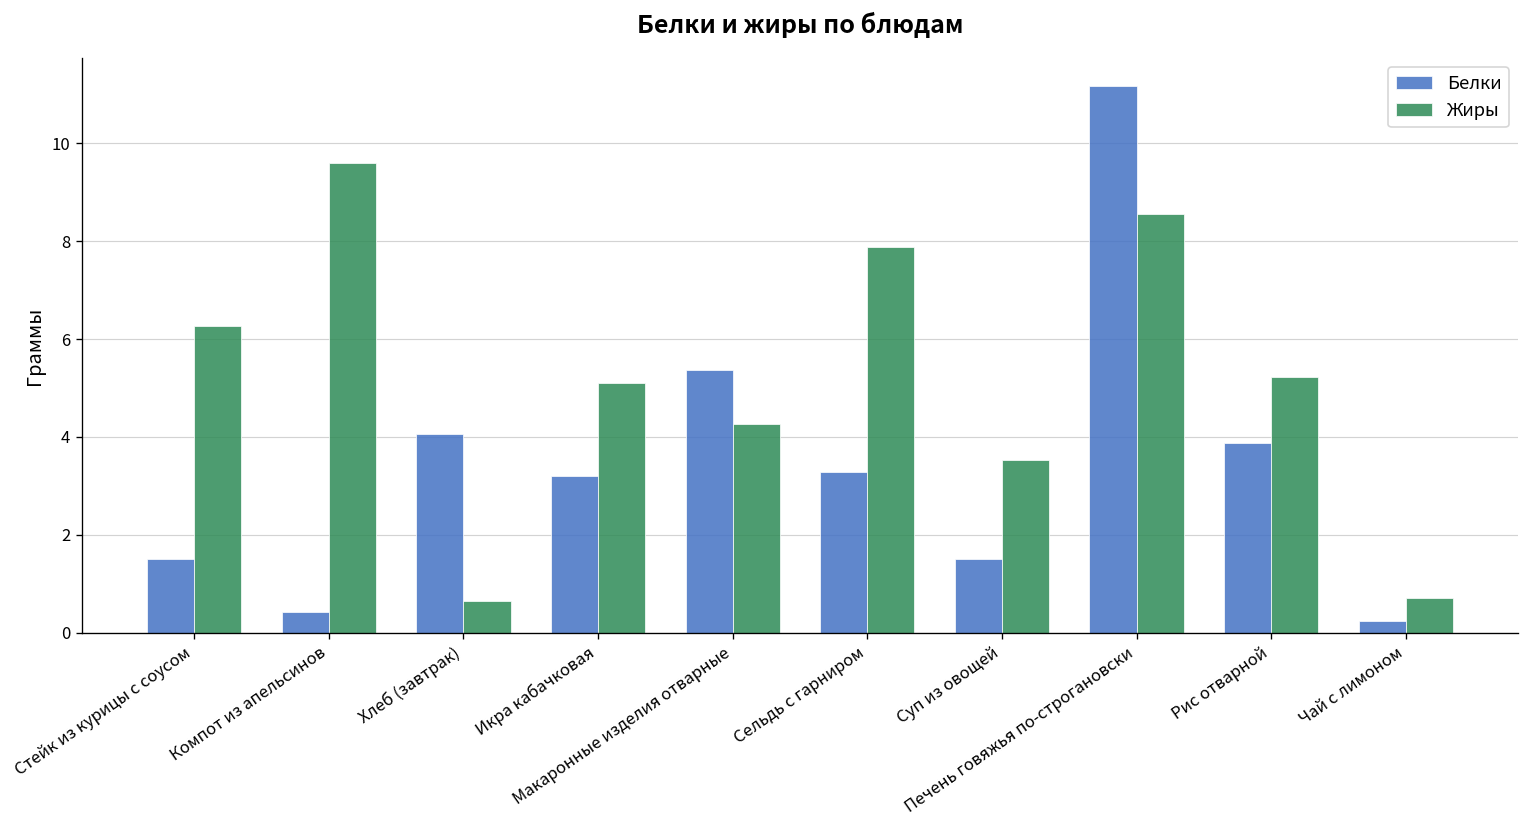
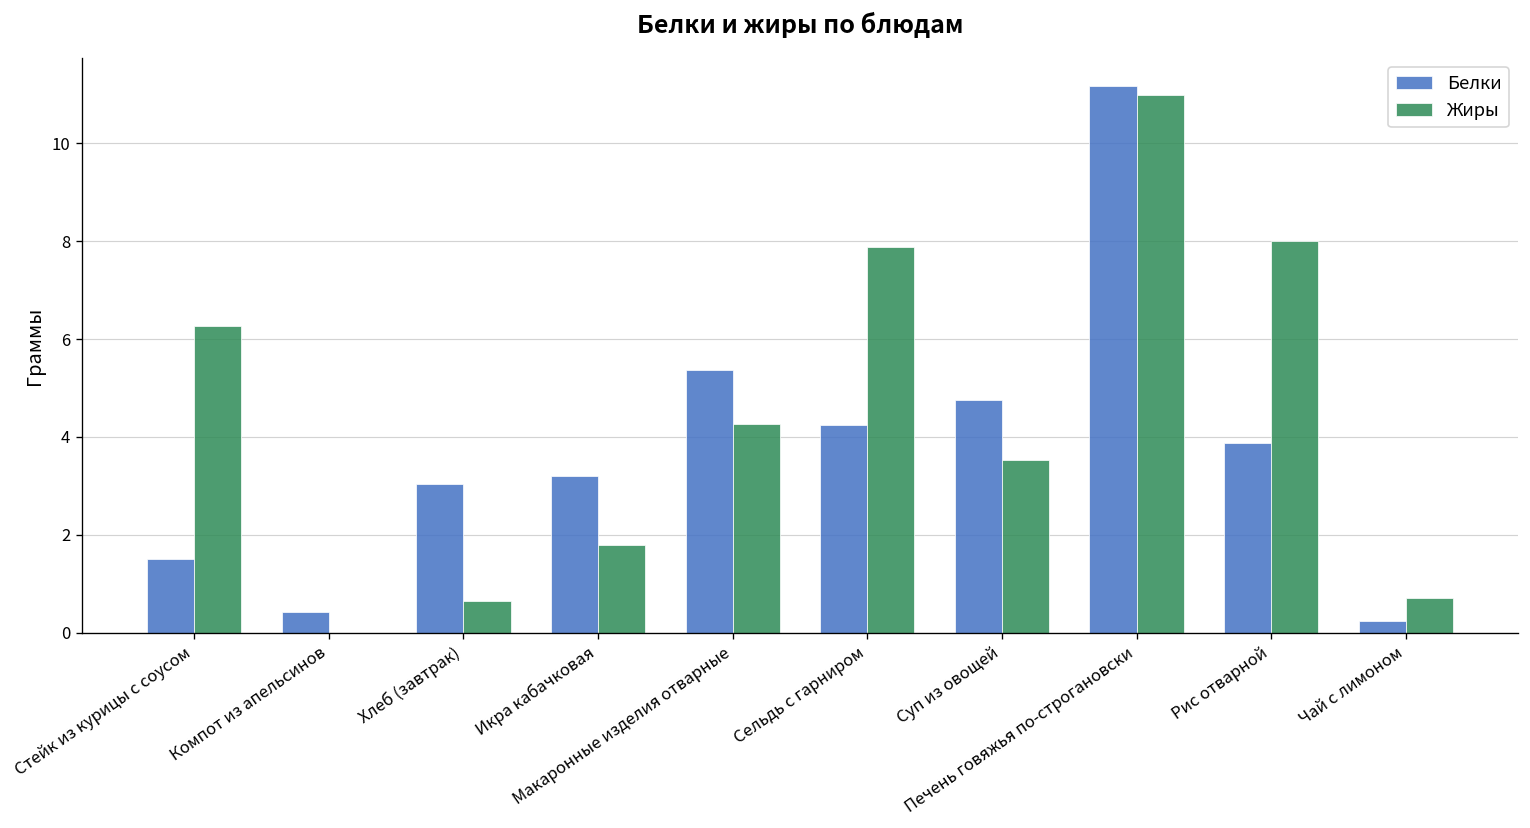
  {
    "Белки": {
      "Стейк из курицы с соусом": 1.5,
      "Компот из апельсинов": 0.4,
-     "Хлеб (завтрак)": 4.1,
+     "Хлеб (завтрак)": 3.0,
      "Икра кабачковая": 3.2,
      "Макаронные изделия отварные": 5.4,
-     "Сельдь с гарниром": 3.3,
-     "Суп из овощей": 1.5,
+     "Сельдь с гарниром": 4.2,
+     "Суп из овощей": 4.8,
      "Печень говяжья по-строгановски": 11.2,
      "Рис отварной": 3.9,
      "Чай с лимоном": 0.2
    },
    "Жиры": {
      "Стейк из курицы с соусом": 6.3,
-     "Компот из апельсинов": 9.6,
+     "Компот из апельсинов": 0.0,
      "Хлеб (завтрак)": 0.7,
-     "Икра кабачковая": 5.1,
+     "Икра кабачковая": 1.8,
      "Макаронные изделия отварные": 4.3,
      "Сельдь с гарниром": 7.9,
      "Суп из овощей": 3.5,
-     "Печень говяжья по-строгановски": 8.5,
-     "Рис отварной": 5.2,
+     "Печень говяжья по-строгановски": 11.0,
+     "Рис отварной": 8.0,
      "Чай с лимоном": 0.7
    }
  }
